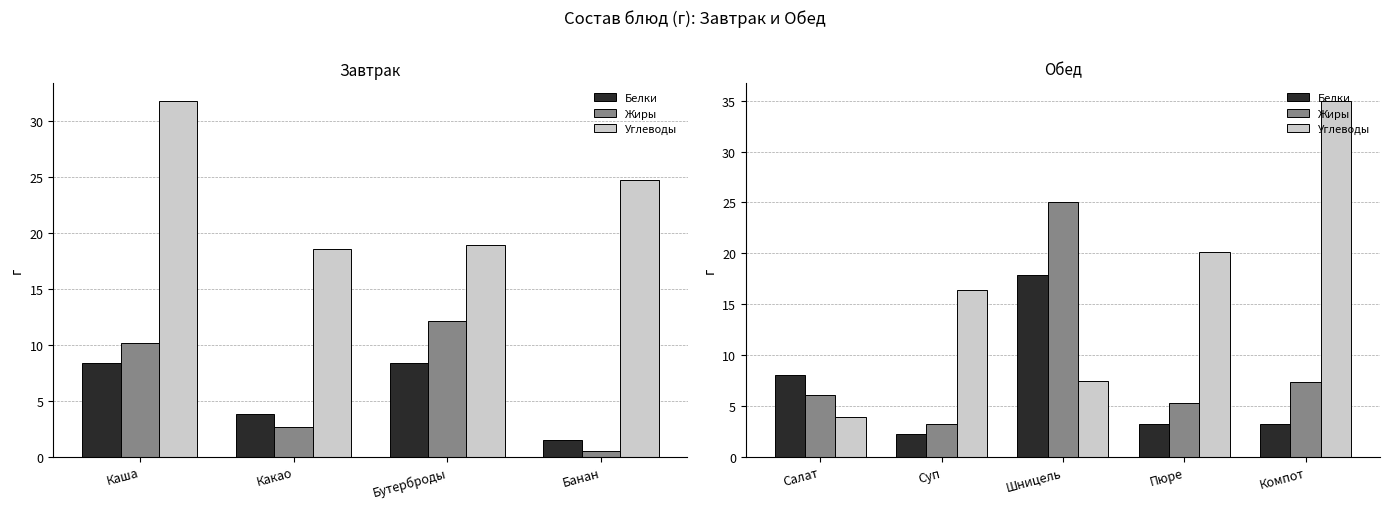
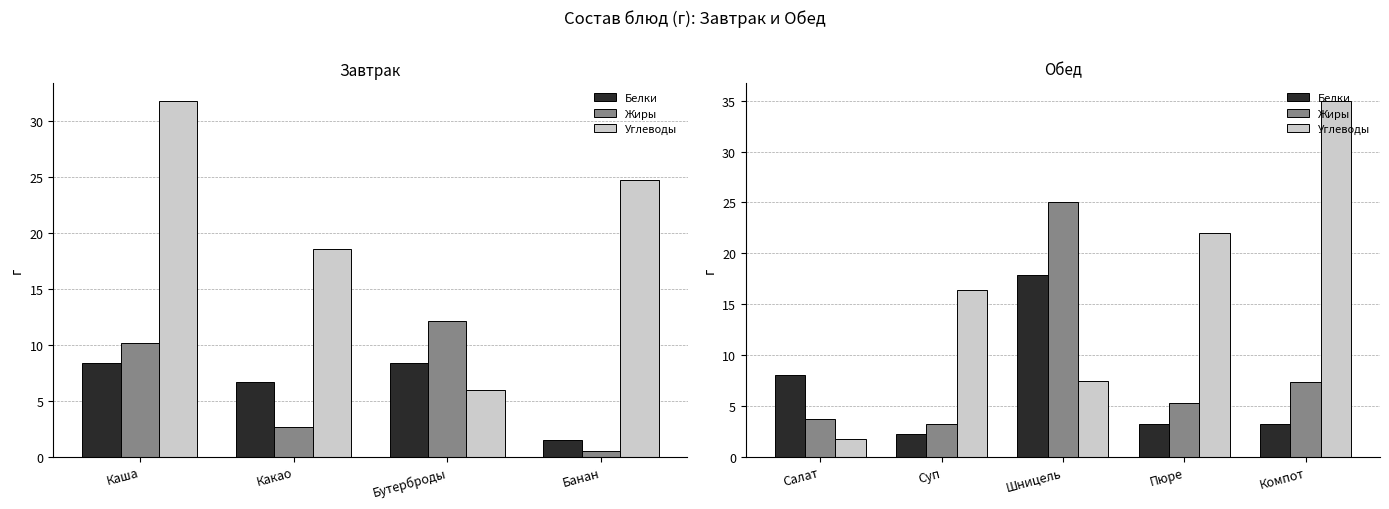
  {
    "Завтрак": {
      "Белки": {
        "Каша": 8.4,
-       "Какао": 3.8,
+       "Какао": 6.7,
        "Бутерброды": 8.3,
        "Банан": 1.5
      },
      "Жиры": {
        "Каша": 10.1,
        "Какао": 2.6,
        "Бутерброды": 12.1,
        "Банан": 0.5
      },
      "Углеводы": {
        "Каша": 31.8,
        "Какао": 18.6,
-       "Бутерброды": 18.9,
+       "Бутерброды": 5.9,
        "Банан": 24.7
      }
    },
    "Обед": {
      "Белки": {
        "Салат": 8.0,
        "Суп": 2.2,
        "Шницель": 17.9,
        "Пюре": 3.2,
        "Компот": 3.2
      },
      "Жиры": {
-       "Салат": 6.1,
+       "Салат": 3.7,
        "Суп": 3.2,
        "Шницель": 25.0,
        "Пюре": 5.3,
        "Компот": 7.3
      },
      "Углеводы": {
-       "Салат": 3.9,
+       "Салат": 1.7,
        "Суп": 16.4,
        "Шницель": 7.4,
-       "Пюре": 20.1,
+       "Пюре": 22.0,
        "Компот": 35.0
      }
    }
  }
